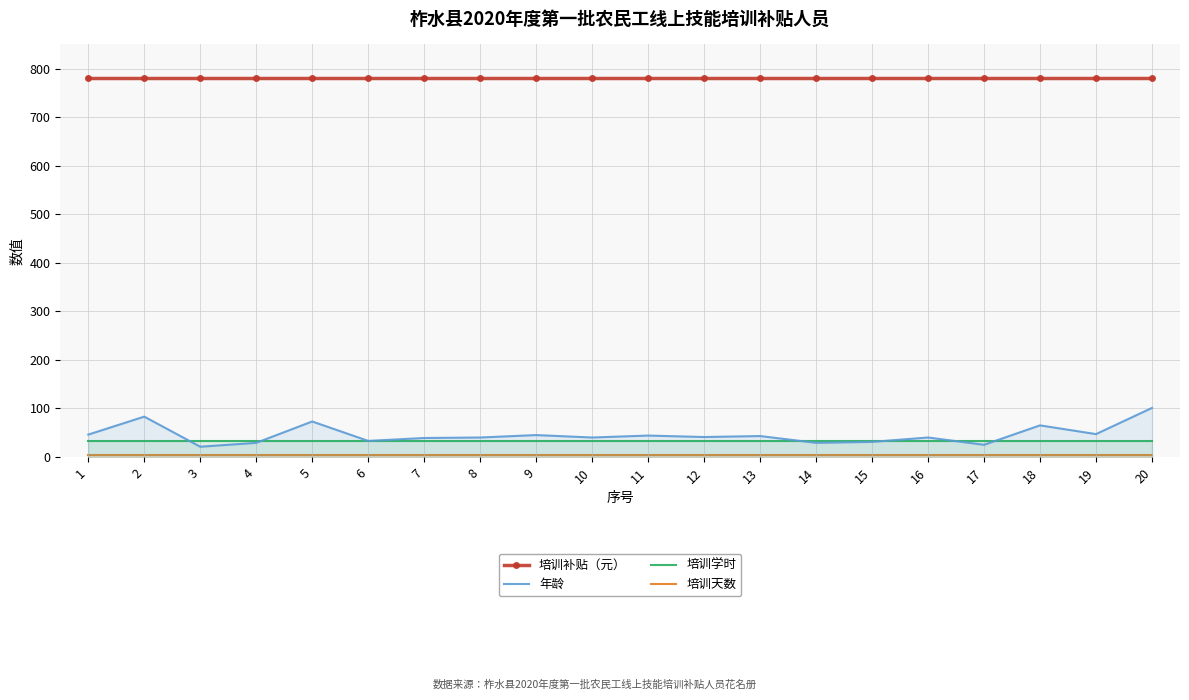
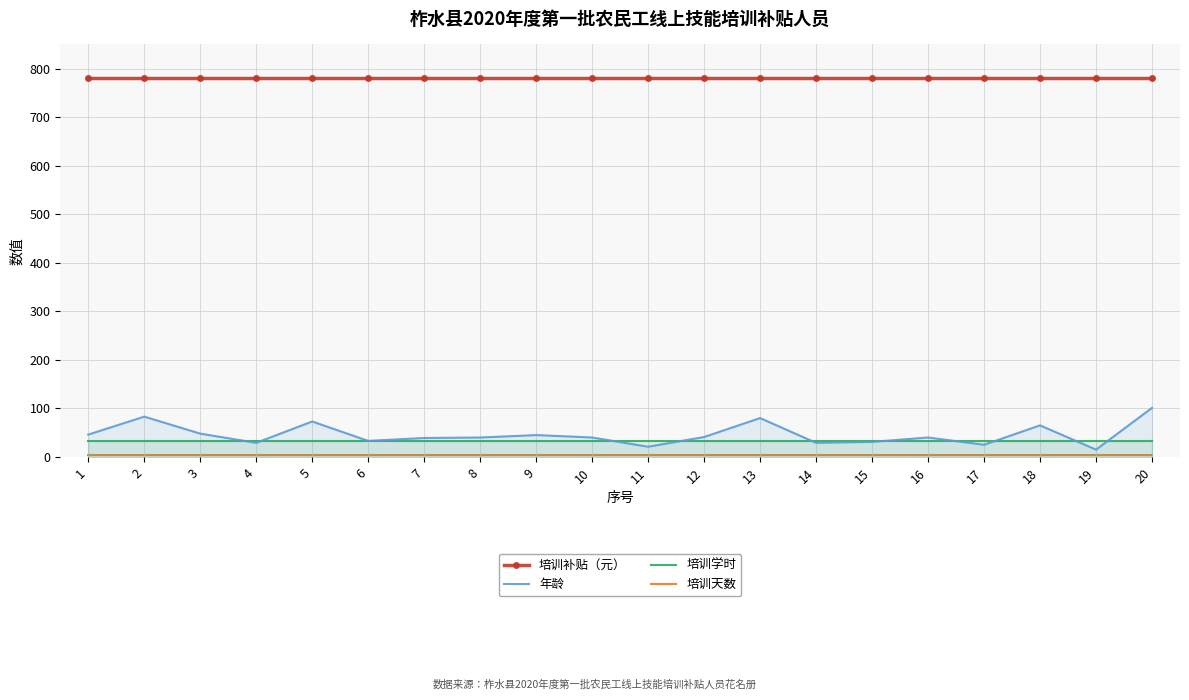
  {
    "培训补贴（元）": {
      "1": 780,
      "2": 780,
      "3": 780,
      "4": 780,
      "5": 780,
      "6": 780,
      "7": 780,
      "8": 780,
      "9": 780,
      "10": 780,
      "11": 780,
      "12": 780,
      "13": 780,
      "14": 780,
      "15": 780,
      "16": 780,
      "17": 780,
      "18": 780,
      "19": 780,
      "20": 780
    },
    "年龄": {
      "1": 50,
      "2": 80,
-     "3": 20,
+     "3": 50,
      "5": 70,
      "7": 40,
      "8": 40,
      "9": 50,
      "10": 40,
-     "11": 40,
+     "11": 20,
      "12": 40,
-     "13": 40,
+     "13": 80,
      "16": 40,
      "17": 30,
      "18": 70,
-     "19": 50,
+     "19": 20,
      "20": 100
    },
    "培训学时": {
      "1": 30,
      "2": 30,
      "3": 30,
      "5": 30,
      "7": 30,
      "8": 30,
      "9": 30,
      "10": 30,
      "11": 30,
      "12": 30,
      "13": 30,
      "16": 30,
      "17": 30,
      "18": 30,
      "19": 30,
      "20": 30
    },
    "培训天数": {
      "1": 0,
      "2": 0,
      "3": 0,
      "4": 0,
      "5": 0,
      "6": 0,
      "7": 0,
      "8": 0,
      "9": 0,
      "10": 0,
      "11": 0,
      "12": 0,
      "13": 0,
      "14": 0,
      "15": 0,
      "16": 0,
      "17": 0,
      "18": 0,
      "19": 0,
      "20": 0
    }
  }
